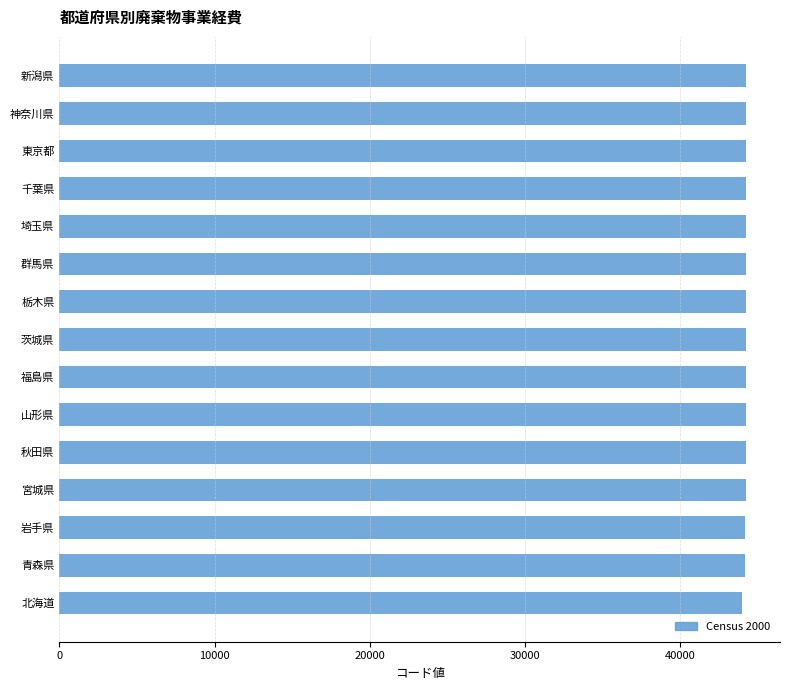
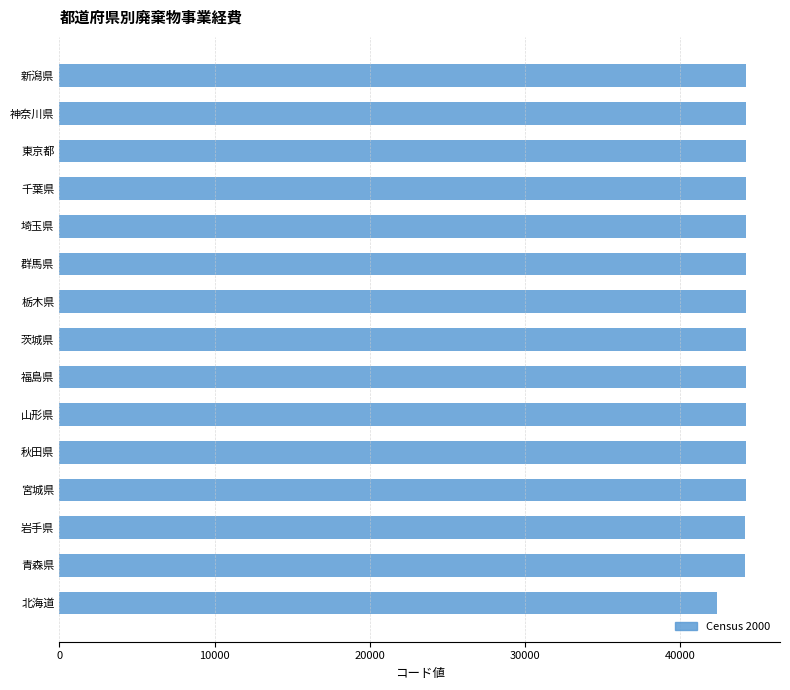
  {
    "新潟県": 44200,
    "神奈川県": 44200,
    "東京都": 44200,
    "千葉県": 44200,
    "埼玉県": 44200,
    "群馬県": 44200,
    "栃木県": 44200,
    "茨城県": 44200,
    "福島県": 44200,
    "山形県": 44200,
    "秋田県": 44200,
    "宮城県": 44200,
    "岩手県": 44200,
    "青森県": 44200,
-   "北海道": 44000
+   "北海道": 42300
  }
